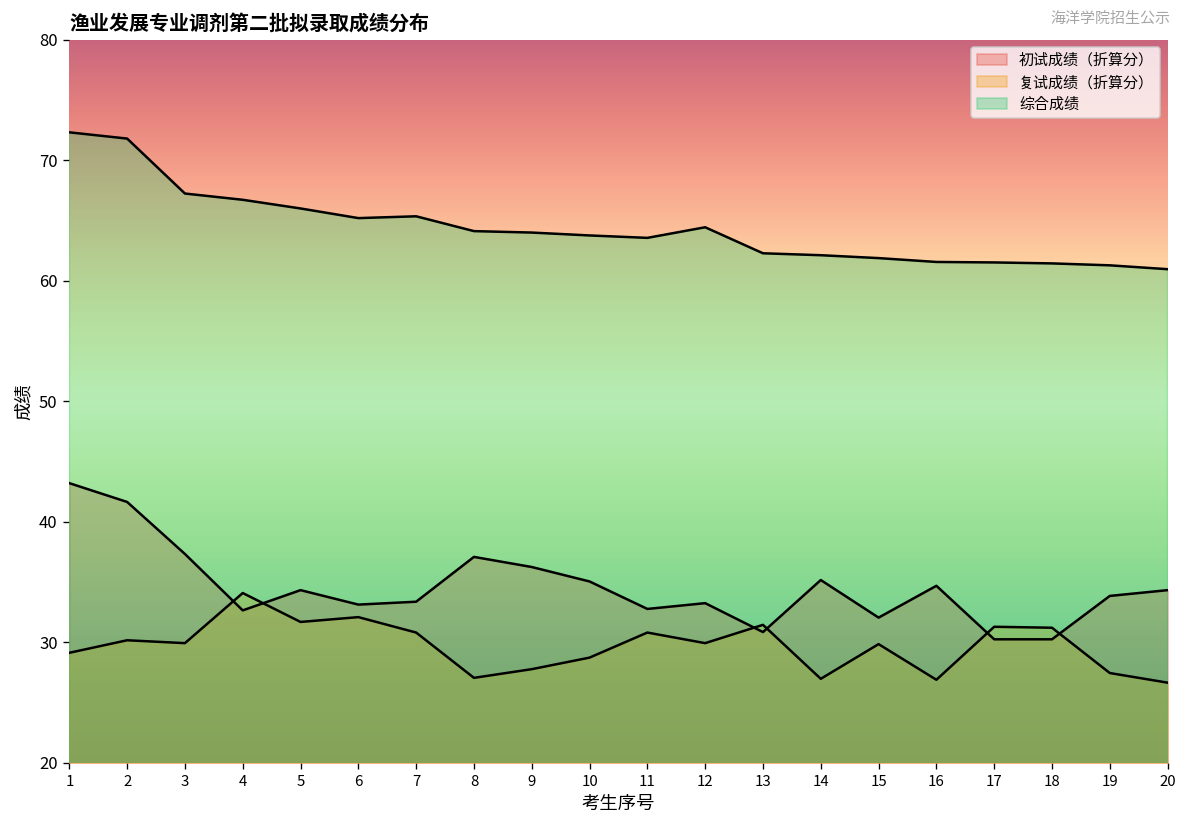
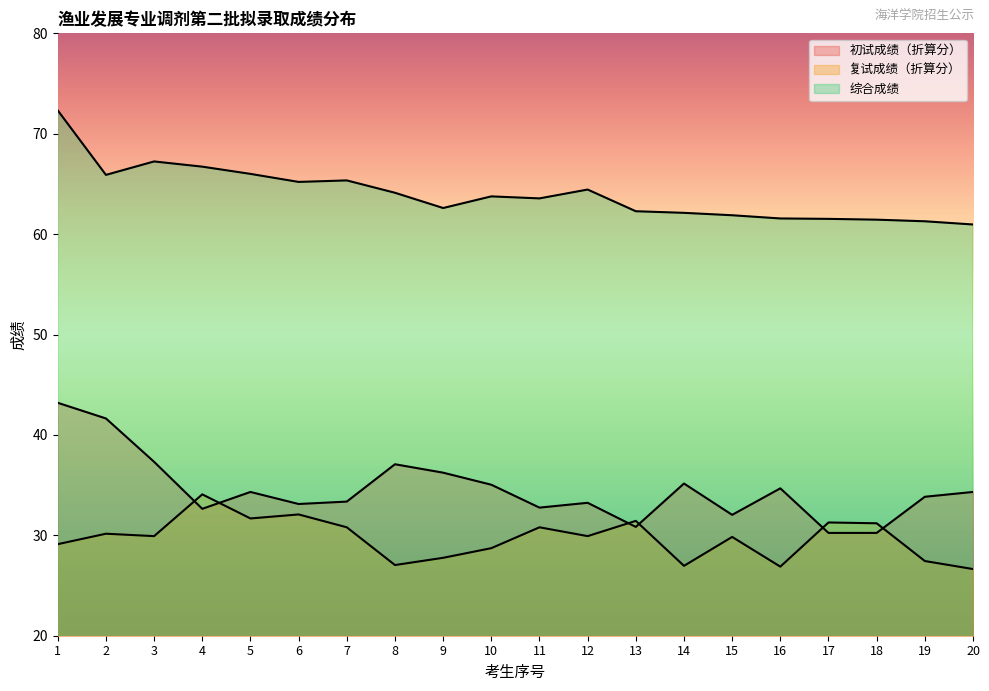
  {
    "综合成绩": {
      "1": 72.3,
-     "2": 71.8,
+     "2": 65.9,
      "3": 67.2,
      "4": 66.7,
      "5": 66.0,
      "6": 65.2,
      "7": 65.4,
      "8": 64.1,
-     "9": 64.0,
+     "9": 62.6,
      "10": 63.8,
      "11": 63.6,
      "12": 64.4,
      "13": 62.3,
      "14": 62.1,
      "15": 61.9,
      "16": 61.6,
      "17": 61.5,
      "18": 61.4,
      "19": 61.3,
      "20": 61.0
    }
  }
